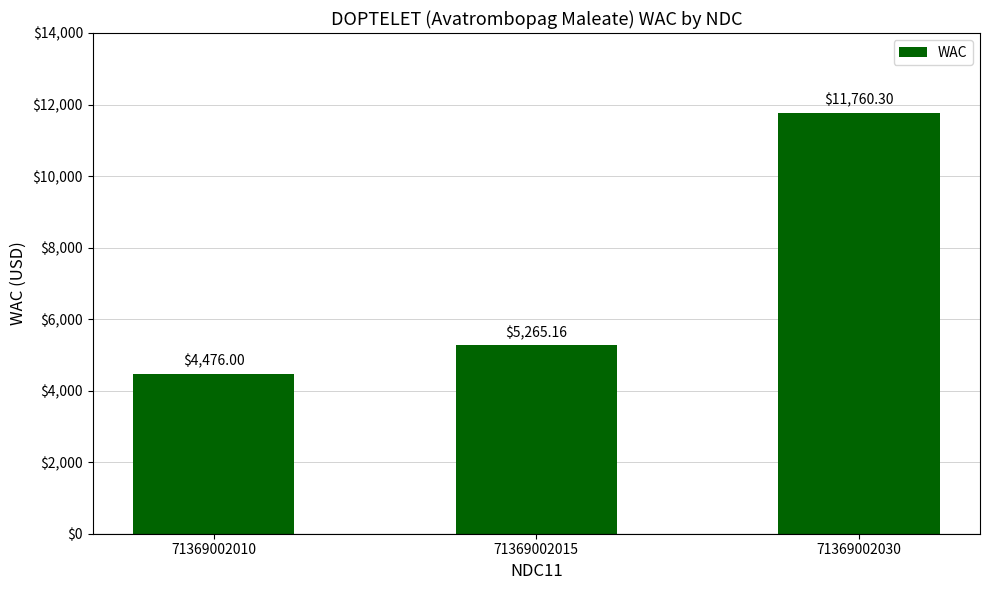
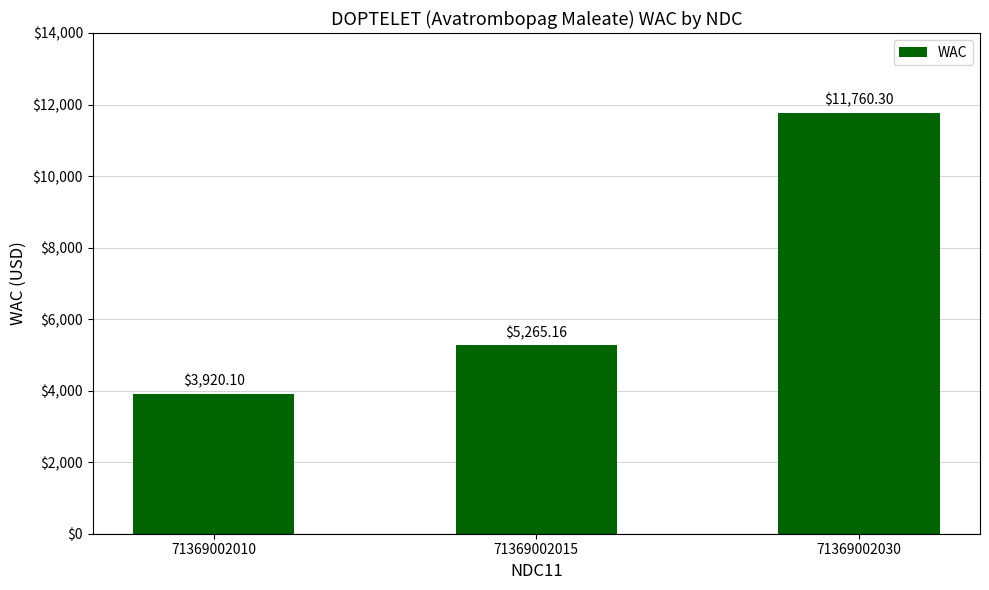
  {
-   "71369002010": "$4,476.00",
+   "71369002010": "$3,920.10",
    "71369002015": "$5,265.16",
    "71369002030": "$11,760.30"
  }
